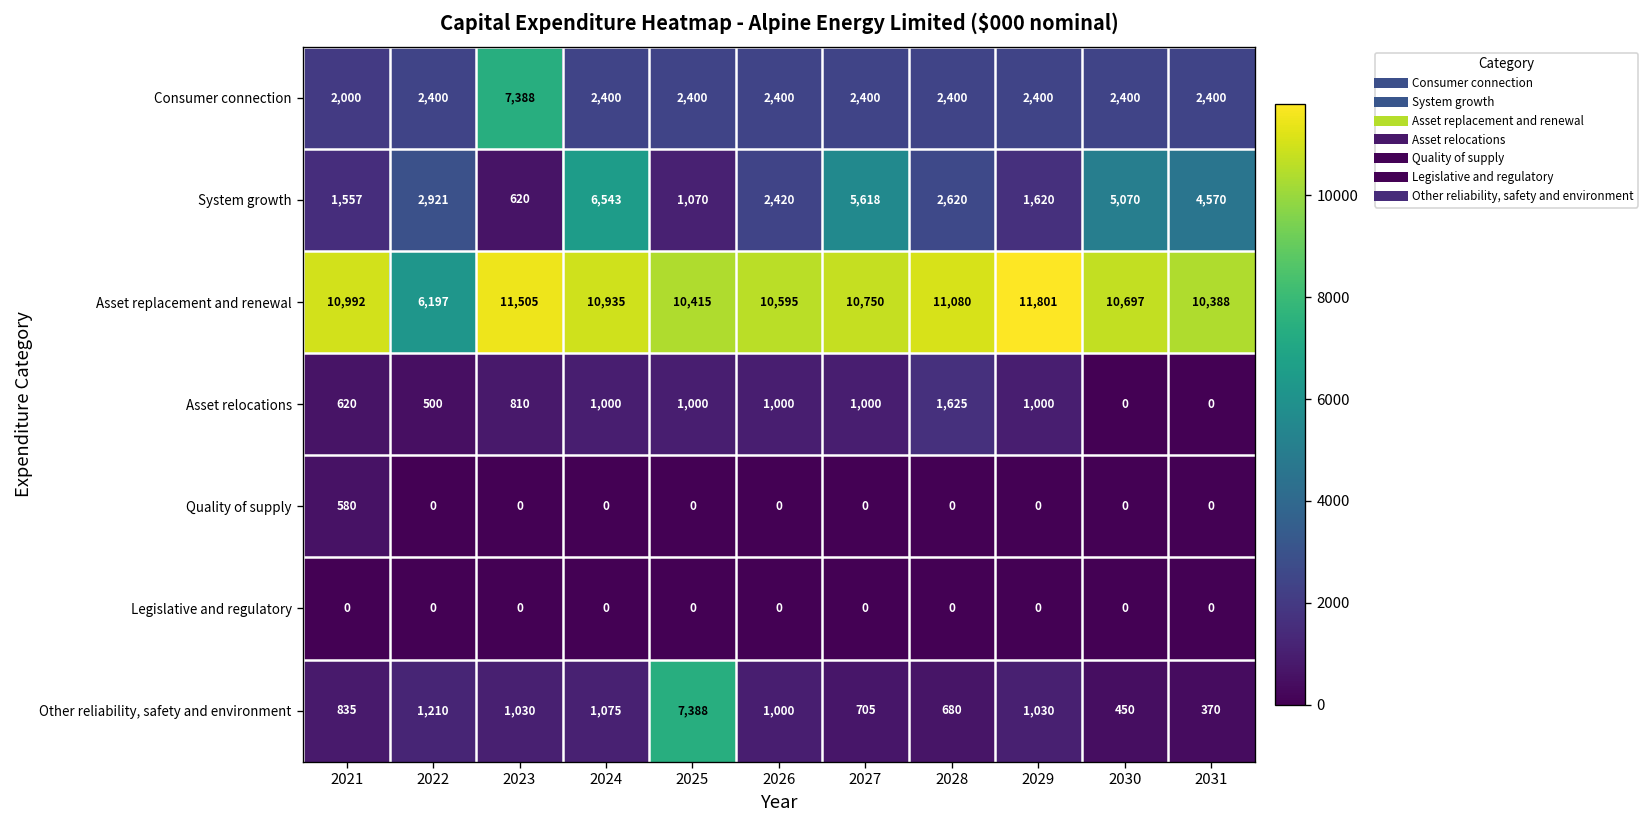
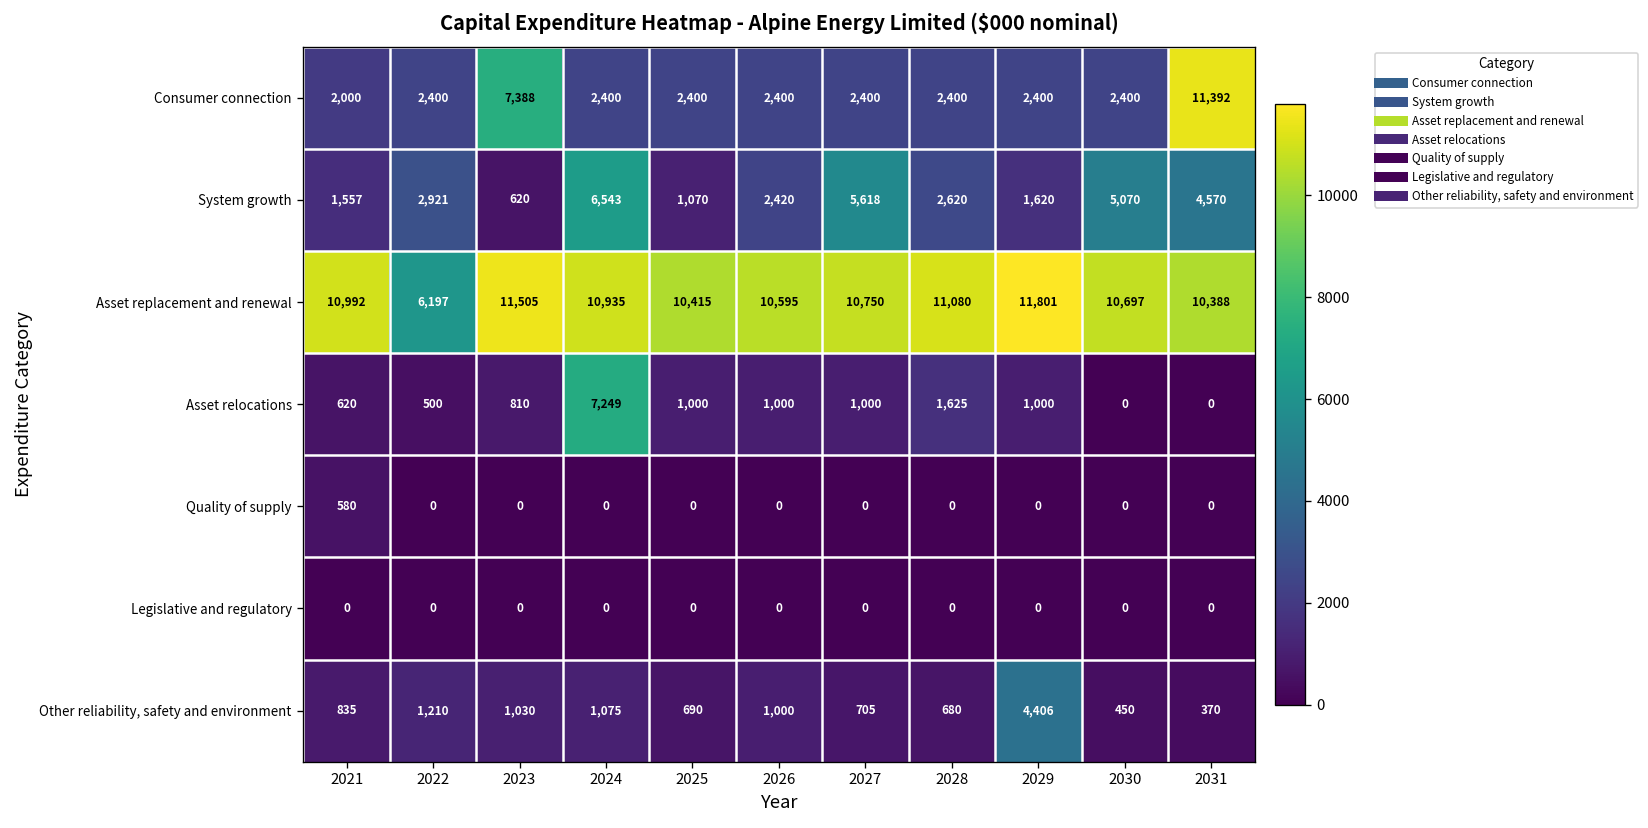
  {
    "Consumer connection": {
      "2021": "2,000",
      "2022": "2,400",
      "2023": "7,388",
      "2024": "2,400",
      "2025": "2,400",
      "2026": "2,400",
      "2027": "2,400",
      "2028": "2,400",
      "2029": "2,400",
      "2030": "2,400",
-     "2031": "2,400"
+     "2031": "11,392"
    },
    "System growth": {
      "2021": "1,557",
      "2022": "2,921",
      "2023": "620",
      "2024": "6,543",
      "2025": "1,070",
      "2026": "2,420",
      "2027": "5,618",
      "2028": "2,620",
      "2029": "1,620",
      "2030": "5,070",
      "2031": "4,570"
    },
    "Asset replacement and renewal": {
      "2021": "10,992",
      "2022": "6,197",
      "2023": "11,505",
      "2024": "10,935",
      "2025": "10,415",
      "2026": "10,595",
      "2027": "10,750",
      "2028": "11,080",
      "2029": "11,801",
      "2030": "10,697",
      "2031": "10,388"
    },
    "Asset relocations": {
      "2021": "620",
      "2022": "500",
      "2023": "810",
-     "2024": "1,000",
+     "2024": "7,249",
      "2025": "1,000",
      "2026": "1,000",
      "2027": "1,000",
      "2028": "1,625",
      "2029": "1,000",
      "2030": "0",
      "2031": "0"
    },
    "Quality of supply": {
      "2021": "580",
      "2022": "0",
      "2023": "0",
      "2024": "0",
      "2025": "0",
      "2026": "0",
      "2027": "0",
      "2028": "0",
      "2029": "0",
      "2030": "0",
      "2031": "0"
    },
    "Legislative and regulatory": {
      "2021": "0",
      "2022": "0",
      "2023": "0",
      "2024": "0",
      "2025": "0",
      "2026": "0",
      "2027": "0",
      "2028": "0",
      "2029": "0",
      "2030": "0",
      "2031": "0"
    },
    "Other reliability, safety and environment": {
      "2021": "835",
      "2022": "1,210",
      "2023": "1,030",
      "2024": "1,075",
-     "2025": "7,388",
+     "2025": "690",
      "2026": "1,000",
      "2027": "705",
      "2028": "680",
-     "2029": "1,030",
+     "2029": "4,406",
      "2030": "450",
      "2031": "370"
    }
  }
